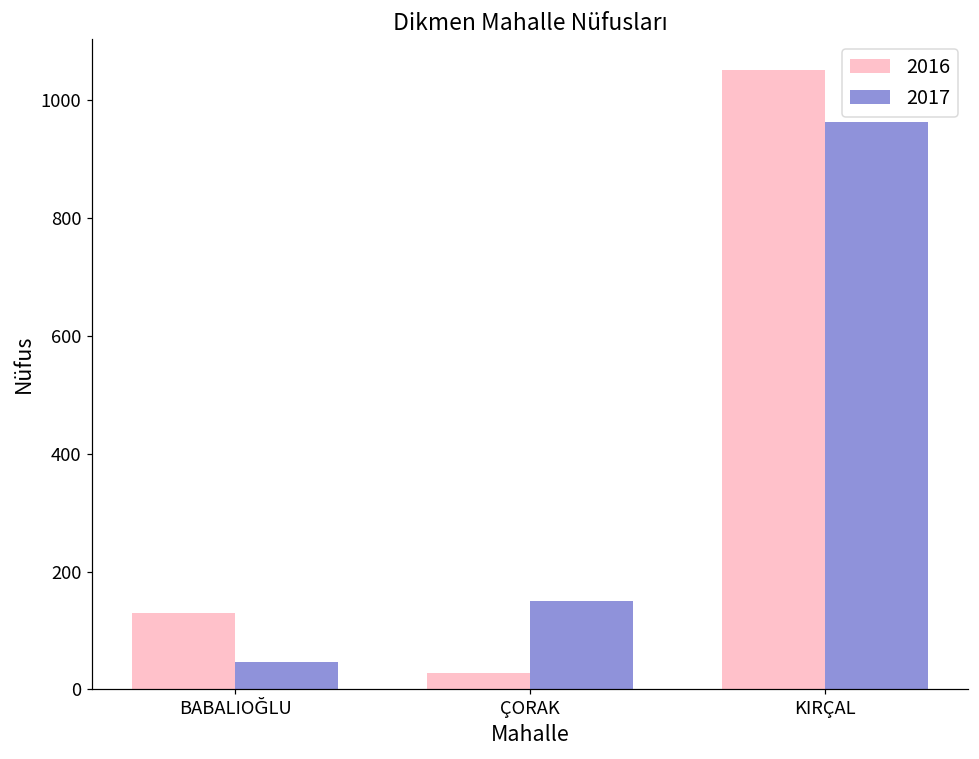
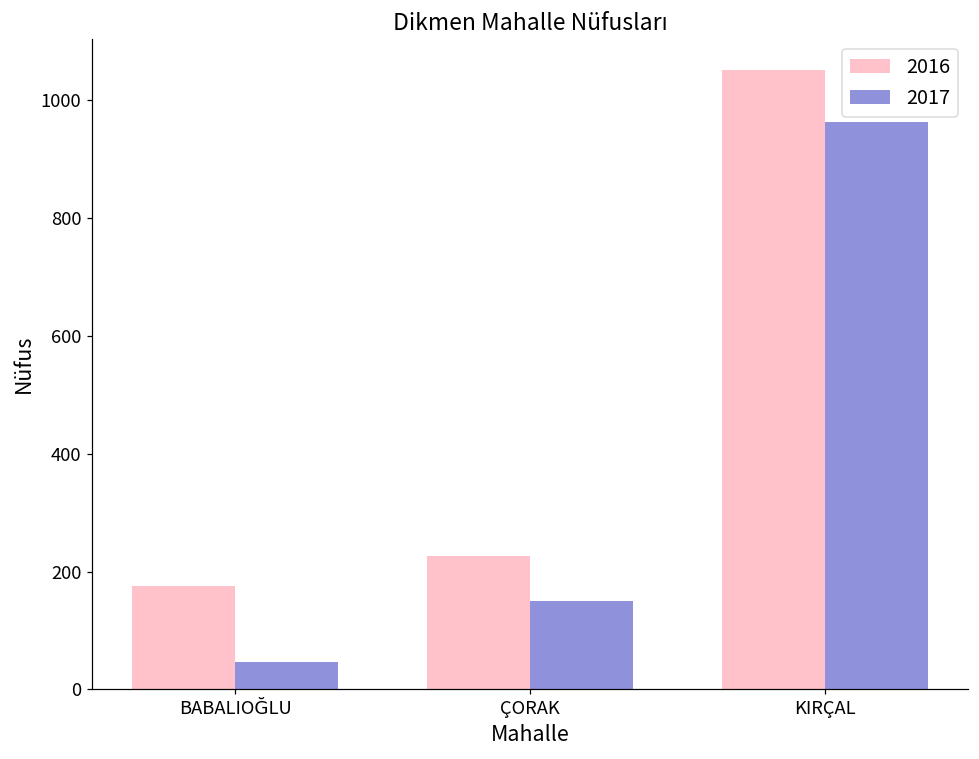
  {
    "2016": {
-     "BABALIOĞLU": 130,
-     "ÇORAK": 30,
+     "BABALIOĞLU": 180,
+     "ÇORAK": 230,
      "KIRÇAL": 1050
    },
    "2017": {
      "BABALIOĞLU": 50,
      "ÇORAK": 150,
      "KIRÇAL": 960
    }
  }
